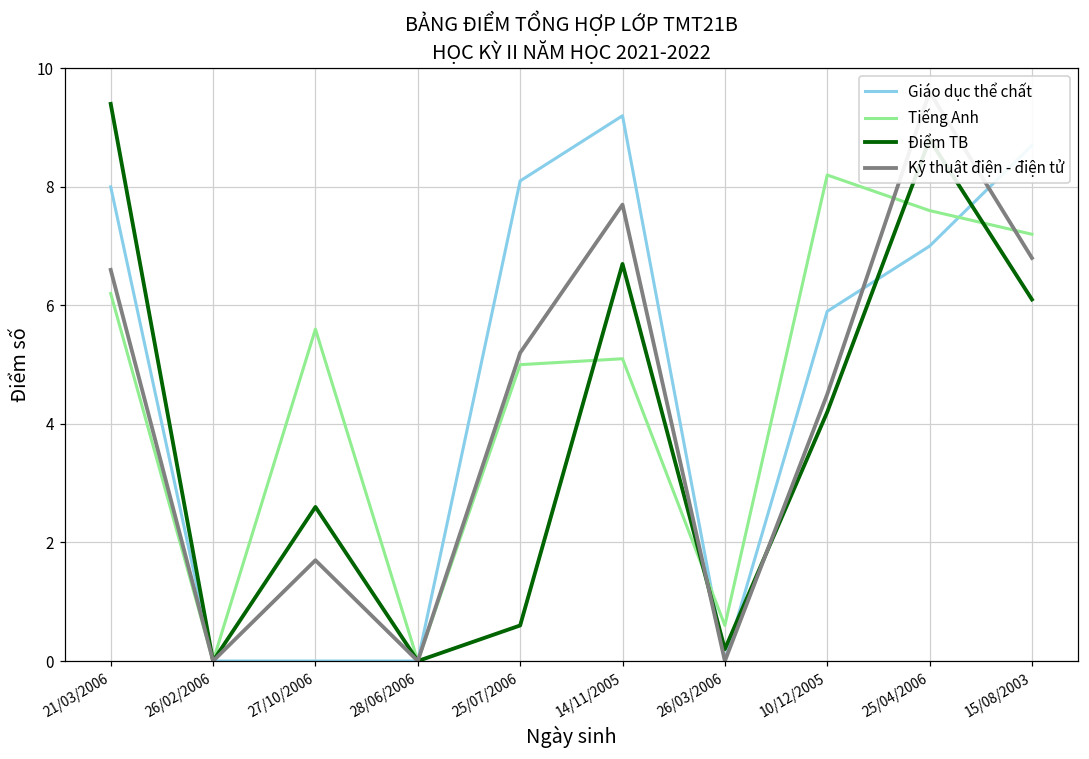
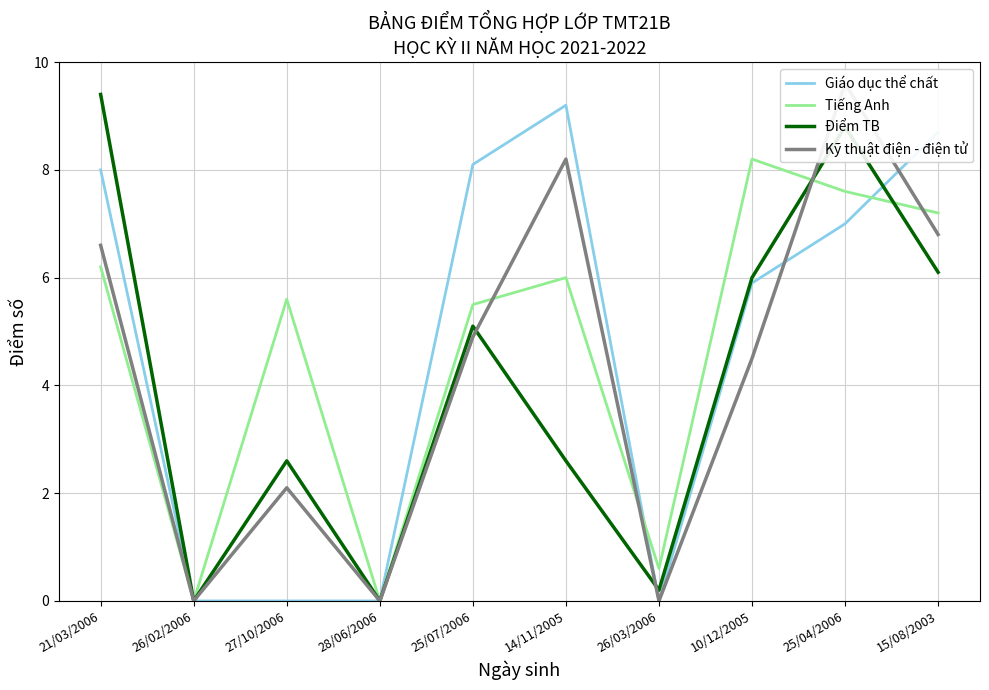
  {
    "Giáo dục thể chất": {
      "21/03/2006": 8.0,
      "27/10/2006": 0.0,
      "25/07/2006": 8.1,
      "14/11/2005": 9.2,
      "10/12/2005": 5.9,
      "25/04/2006": 7.0
    },
    "Tiếng Anh": {
      "21/03/2006": 6.2,
      "27/10/2006": 5.6,
-     "25/07/2006": 5.0,
-     "14/11/2005": 5.1,
+     "25/07/2006": 5.5,
+     "14/11/2005": 6.0,
      "26/03/2006": 0.6,
      "10/12/2005": 8.2,
      "25/04/2006": 7.6,
      "15/08/2003": 7.2
    },
    "Điểm TB": {
      "21/03/2006": 9.4,
      "27/10/2006": 2.6,
-     "25/07/2006": 0.6,
-     "14/11/2005": 6.7,
+     "25/07/2006": 5.1,
+     "14/11/2005": 2.6,
      "26/03/2006": 0.2,
-     "10/12/2005": 4.2,
+     "10/12/2005": 6.0,
      "15/08/2003": 6.1
    },
    "Kỹ thuật điện - điện tử": {
      "21/03/2006": 6.6,
-     "27/10/2006": 1.7,
-     "25/07/2006": 5.2,
-     "14/11/2005": 7.7,
+     "27/10/2006": 2.1,
+     "25/07/2006": 4.9,
+     "14/11/2005": 8.2,
      "10/12/2005": 4.5,
      "15/08/2003": 6.8
    }
  }
